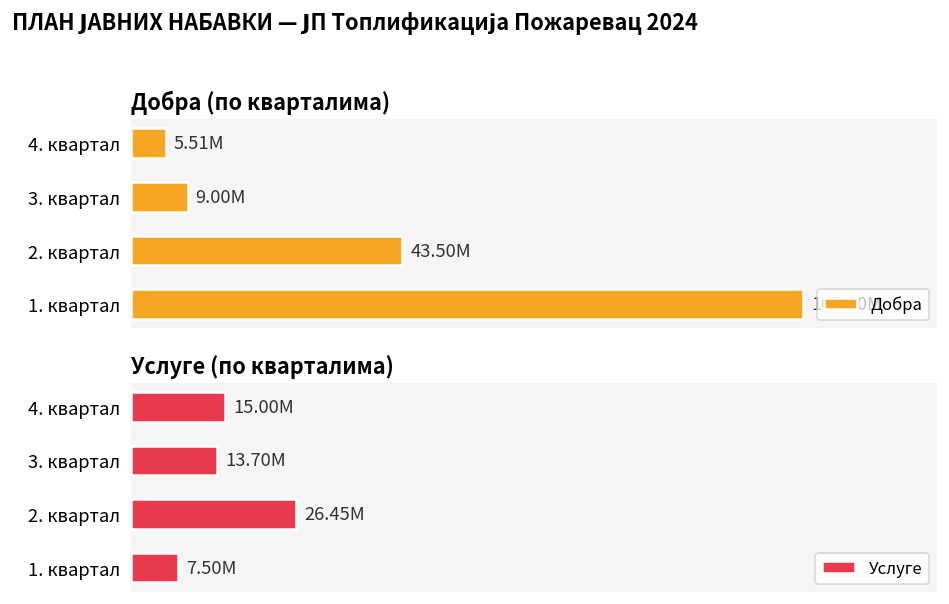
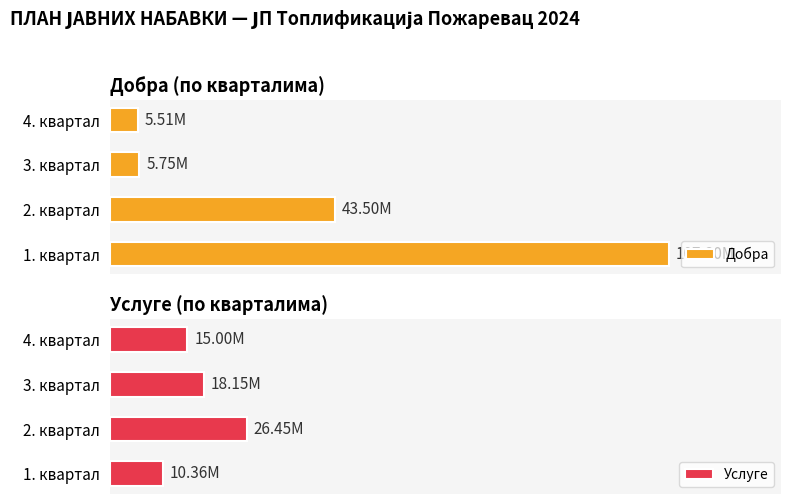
  {
    "Добра (по кварталима)": {
      "4. квартал": "5.51M",
-     "3. квартал": "9.00M",
+     "3. квартал": "5.75M",
      "2. квартал": "43.50M"
    },
    "Услуге (по кварталима)": {
      "4. квартал": "15.00M",
-     "3. квартал": "13.70M",
+     "3. квартал": "18.15M",
      "2. квартал": "26.45M",
-     "1. квартал": "7.50M"
+     "1. квартал": "10.36M"
    }
  }
